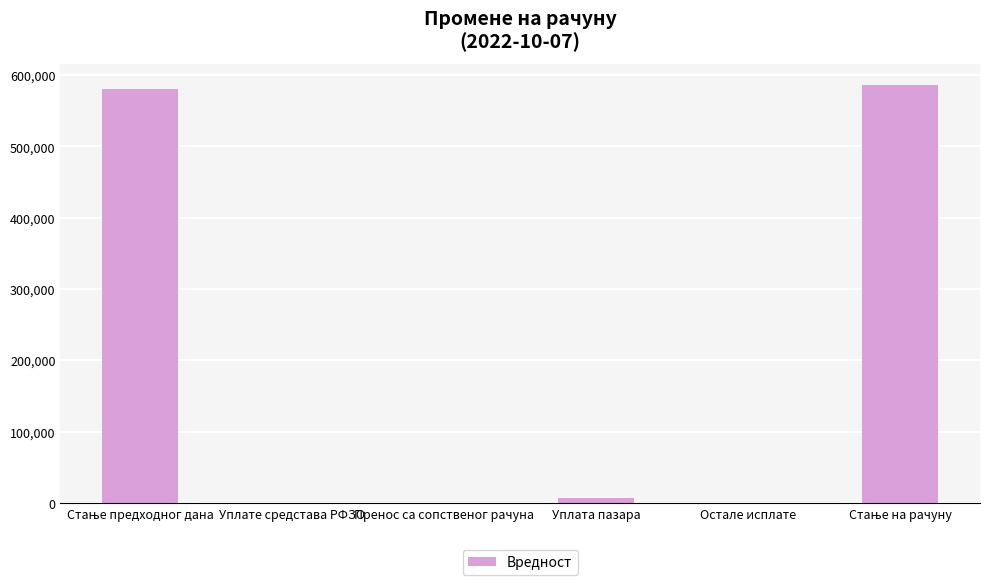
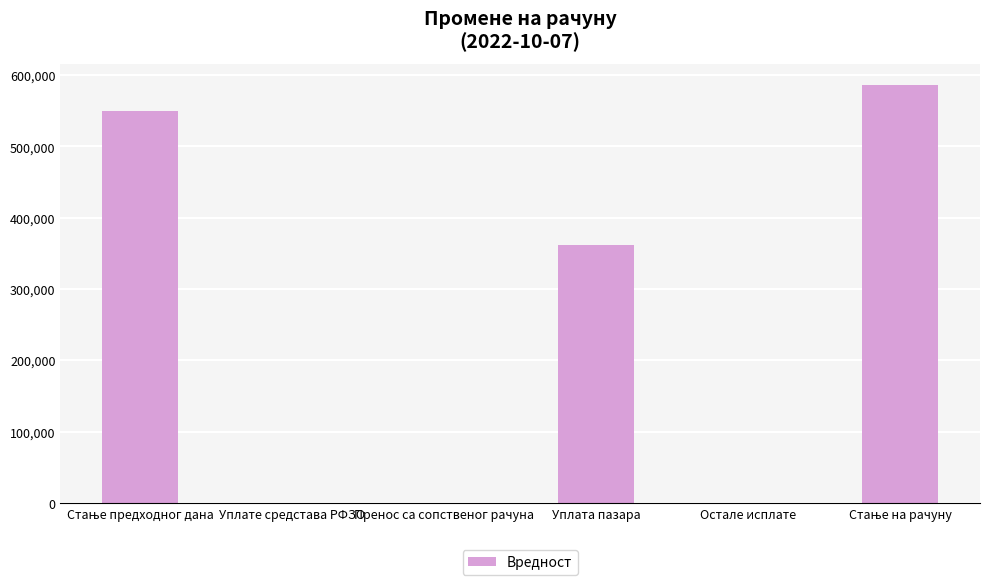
  {
-   "Стање предходног дана": "580,000",
+   "Стање предходног дана": "550,000",
    "Уплате средстава РФЗО": "0",
    "Пренос са сопственог рачуна": "0",
-   "Уплата пазара": "10,000",
+   "Уплата пазара": "360,000",
    "Остале исплате": "0",
    "Стање на рачуну": "590,000"
  }
